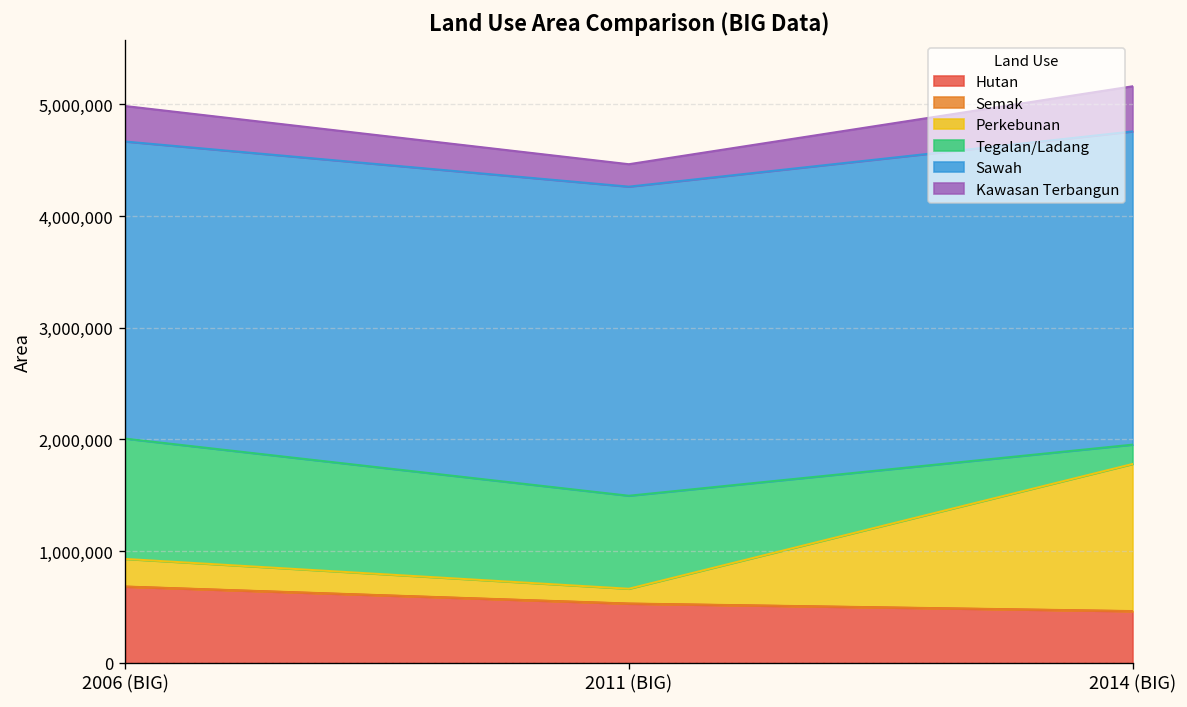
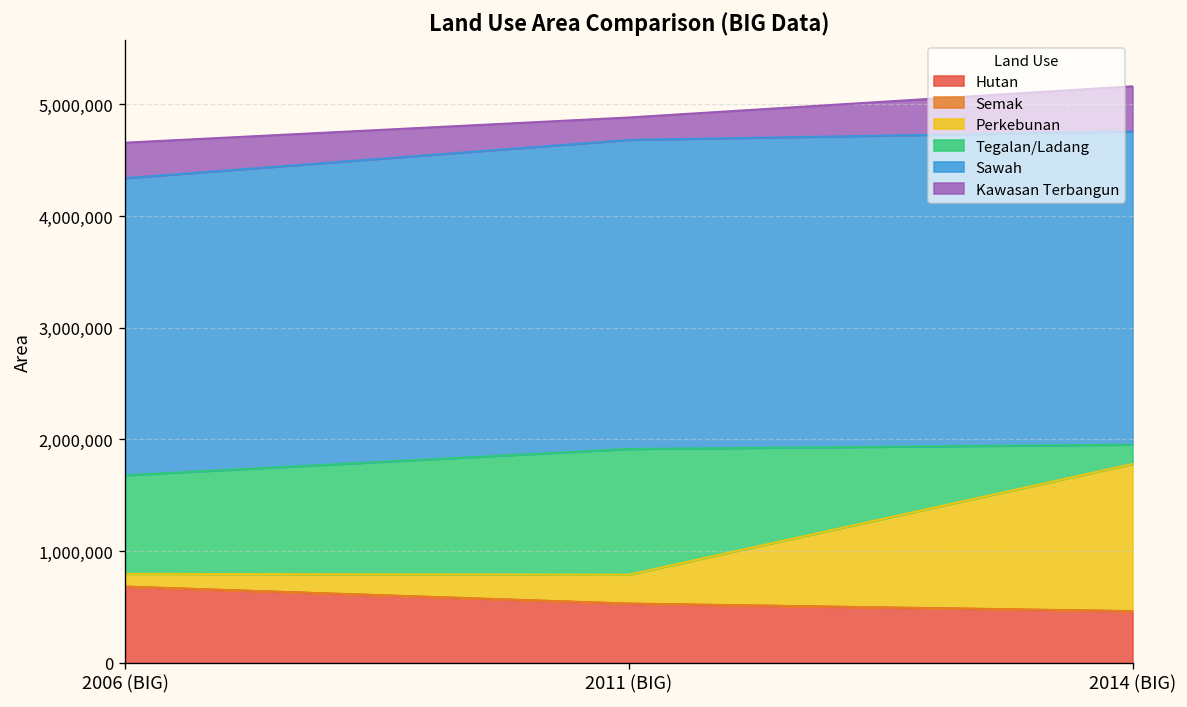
  {
    "Semak": {
      "2006 (BIG)": "700,000",
      "2011 (BIG)": "500,000",
      "2014 (BIG)": "500,000"
    },
    "Perkebunan": {
-     "2006 (BIG)": "200,000",
-     "2011 (BIG)": "100,000",
+     "2006 (BIG)": "100,000",
+     "2011 (BIG)": "300,000",
      "2014 (BIG)": "1,300,000"
    },
    "Tegalan/Ladang": {
-     "2006 (BIG)": "1,100,000",
-     "2011 (BIG)": "800,000",
+     "2006 (BIG)": "900,000",
+     "2011 (BIG)": "1,100,000",
      "2014 (BIG)": "200,000"
    },
    "Sawah": {
      "2006 (BIG)": "2,700,000",
      "2011 (BIG)": "2,800,000",
      "2014 (BIG)": "2,800,000"
    },
    "Kawasan Terbangun": {
      "2006 (BIG)": "300,000",
      "2011 (BIG)": "200,000",
      "2014 (BIG)": "400,000"
    }
  }
